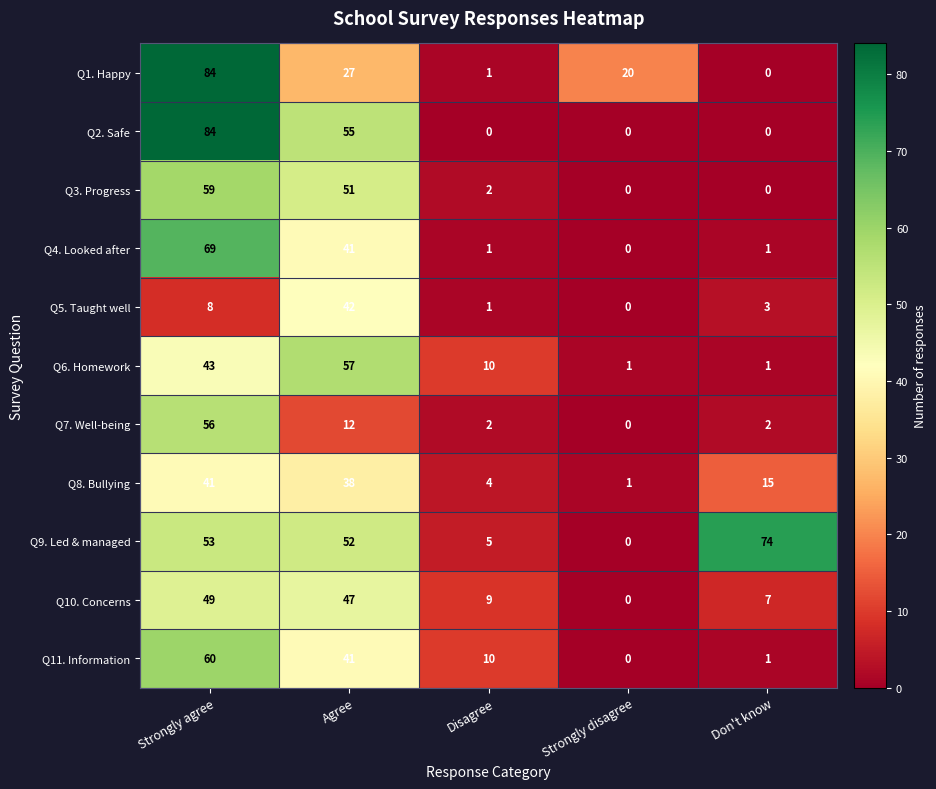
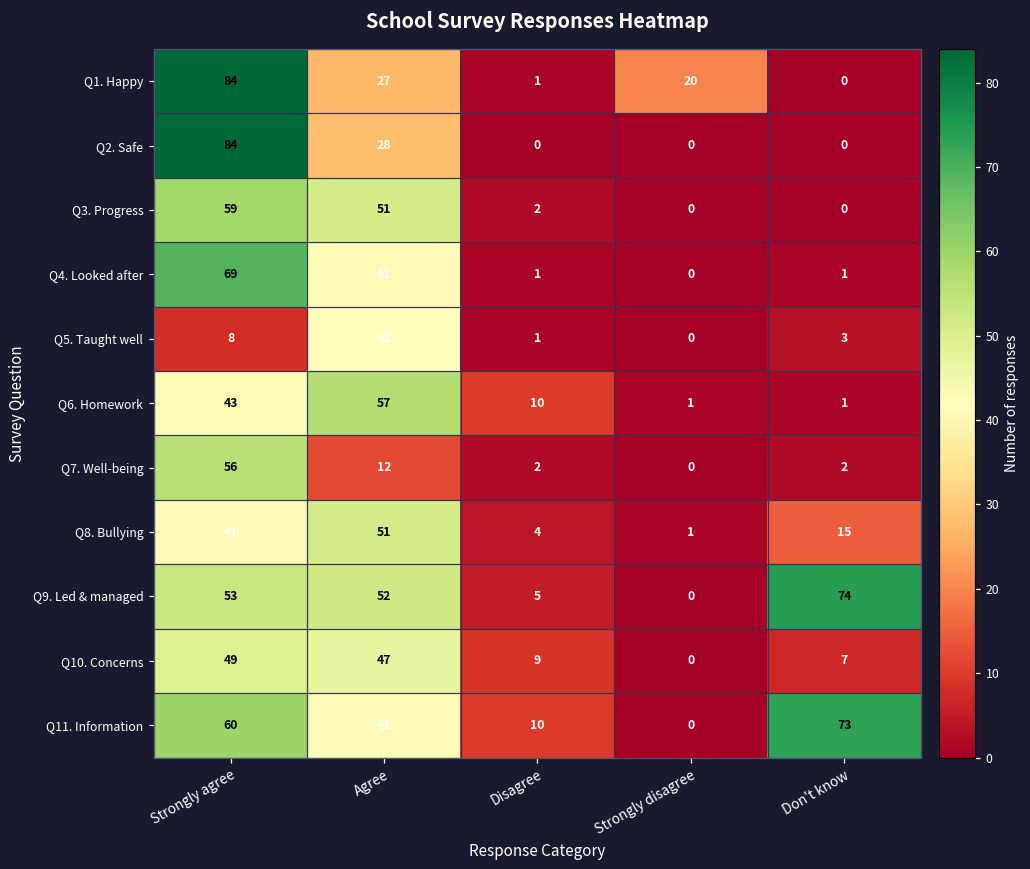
  {
    "Q1. Happy": {
      "Strongly agree": 84,
      "Agree": 27,
      "Disagree": 1,
      "Strongly disagree": 20,
      "Don't know": 0
    },
    "Q2. Safe": {
      "Strongly agree": 84,
-     "Agree": 55,
+     "Agree": 28,
      "Disagree": 0,
      "Strongly disagree": 0,
      "Don't know": 0
    },
    "Q3. Progress": {
      "Strongly agree": 59,
      "Agree": 51,
      "Disagree": 2,
      "Strongly disagree": 0,
      "Don't know": 0
    },
    "Q4. Looked after": {
      "Strongly agree": 69,
      "Agree": 41,
      "Disagree": 1,
      "Strongly disagree": 0,
      "Don't know": 1
    },
    "Q5. Taught well": {
      "Strongly agree": 8,
      "Agree": 42,
      "Disagree": 1,
      "Strongly disagree": 0,
      "Don't know": 3
    },
    "Q6. Homework": {
      "Strongly agree": 43,
      "Agree": 57,
      "Disagree": 10,
      "Strongly disagree": 1,
      "Don't know": 1
    },
    "Q7. Well-being": {
      "Strongly agree": 56,
      "Agree": 12,
      "Disagree": 2,
      "Strongly disagree": 0,
      "Don't know": 2
    },
    "Q8. Bullying": {
      "Strongly agree": 41,
-     "Agree": 38,
+     "Agree": 51,
      "Disagree": 4,
      "Strongly disagree": 1,
      "Don't know": 15
    },
    "Q9. Led & managed": {
      "Strongly agree": 53,
      "Agree": 52,
      "Disagree": 5,
      "Strongly disagree": 0,
      "Don't know": 74
    },
    "Q10. Concerns": {
      "Strongly agree": 49,
      "Agree": 47,
      "Disagree": 9,
      "Strongly disagree": 0,
      "Don't know": 7
    },
    "Q11. Information": {
      "Strongly agree": 60,
      "Agree": 41,
      "Disagree": 10,
      "Strongly disagree": 0,
-     "Don't know": 1
+     "Don't know": 73
    }
  }
